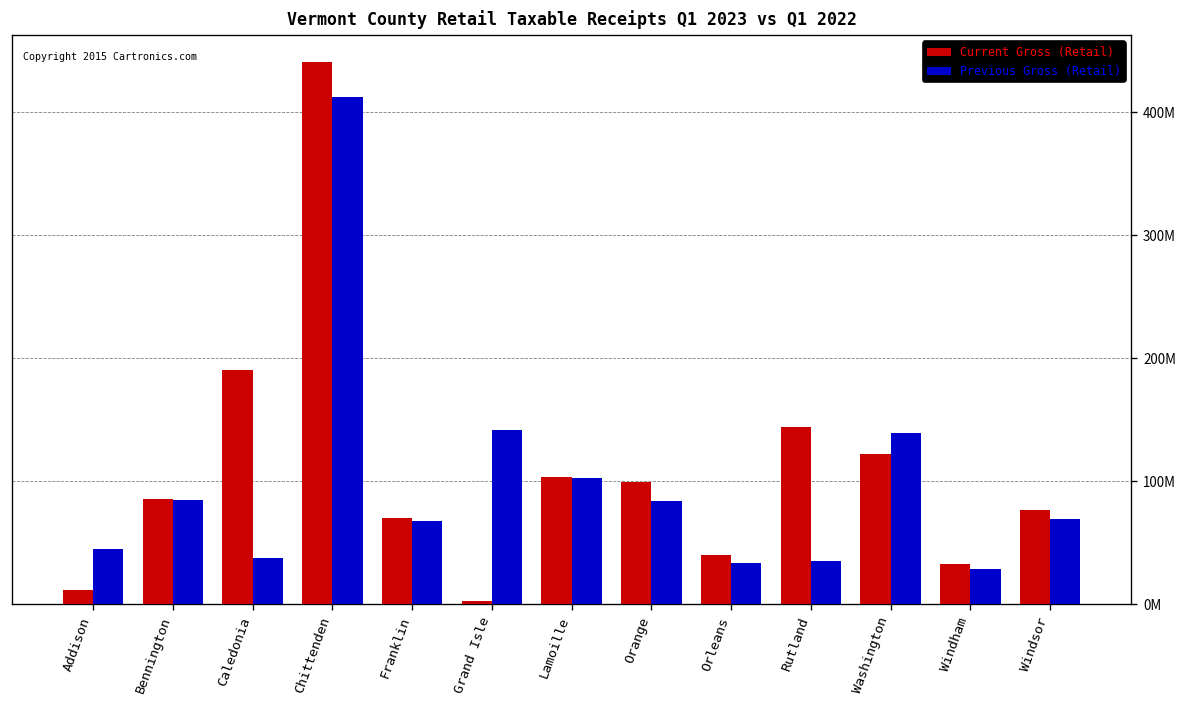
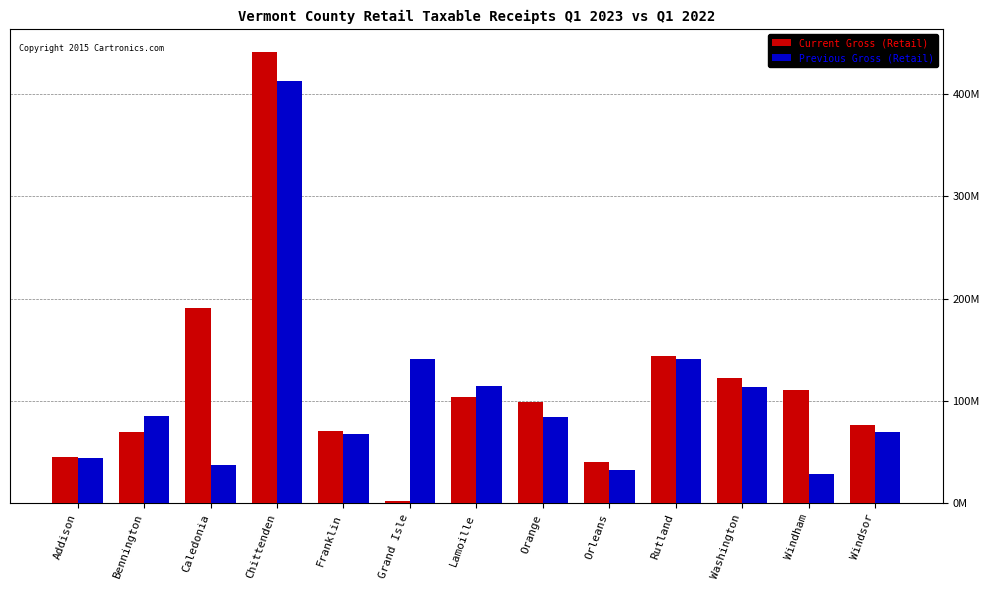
  {
    "Current Gross (Retail)": {
-     "Addison": 12000000,
-     "Bennington": 86000000,
+     "Addison": 46000000,
+     "Bennington": 70000000,
      "Caledonia": 191000000,
      "Chittenden": 441000000,
      "Franklin": 70000000,
      "Grand Isle": 3000000,
      "Lamoille": 104000000,
      "Orange": 99000000,
      "Orleans": 40000000,
      "Rutland": 144000000,
      "Washington": 122000000,
-     "Windham": 33000000,
+     "Windham": 111000000,
      "Windsor": 76000000
    },
    "Previous Gross (Retail)": {
      "Addison": 45000000,
      "Bennington": 85000000,
      "Caledonia": 37000000,
      "Chittenden": 413000000,
      "Franklin": 68000000,
      "Grand Isle": 141000000,
-     "Lamoille": 103000000,
+     "Lamoille": 114000000,
      "Orange": 84000000,
      "Orleans": 33000000,
-     "Rutland": 35000000,
-     "Washington": 139000000,
+     "Rutland": 141000000,
+     "Washington": 114000000,
      "Windham": 29000000,
      "Windsor": 70000000
    }
  }
